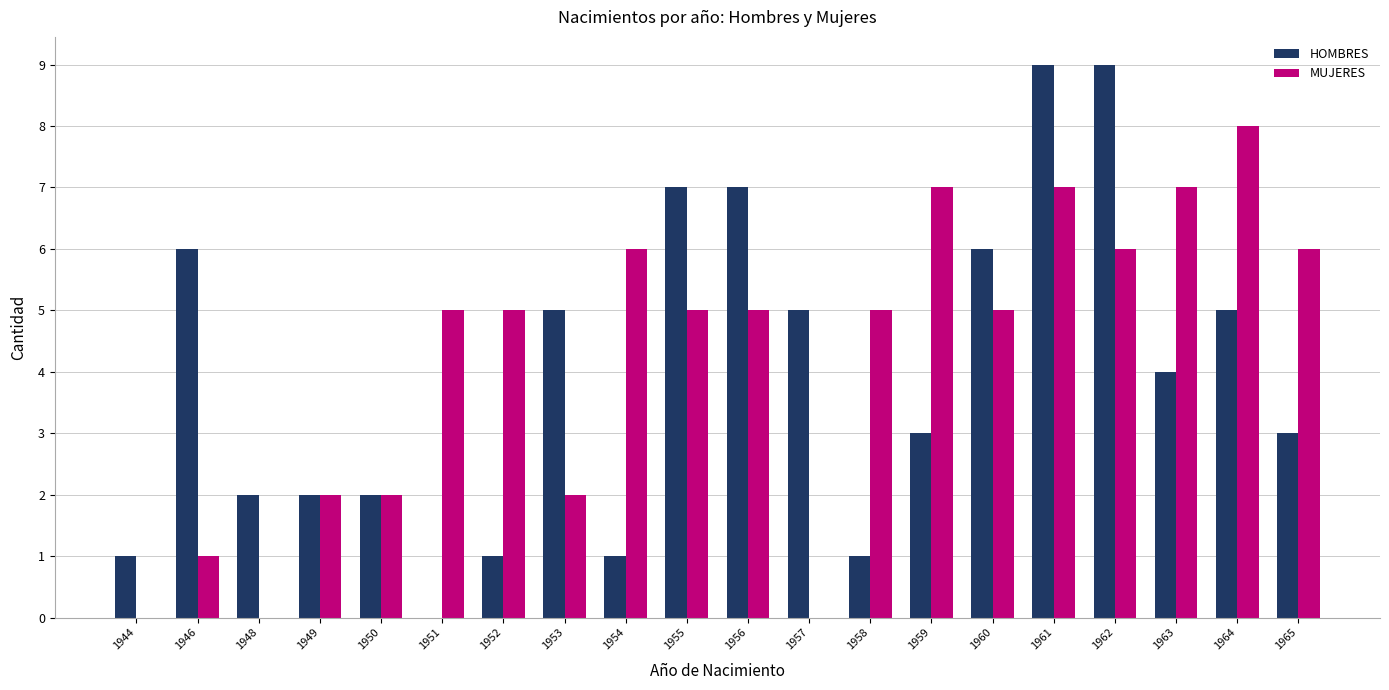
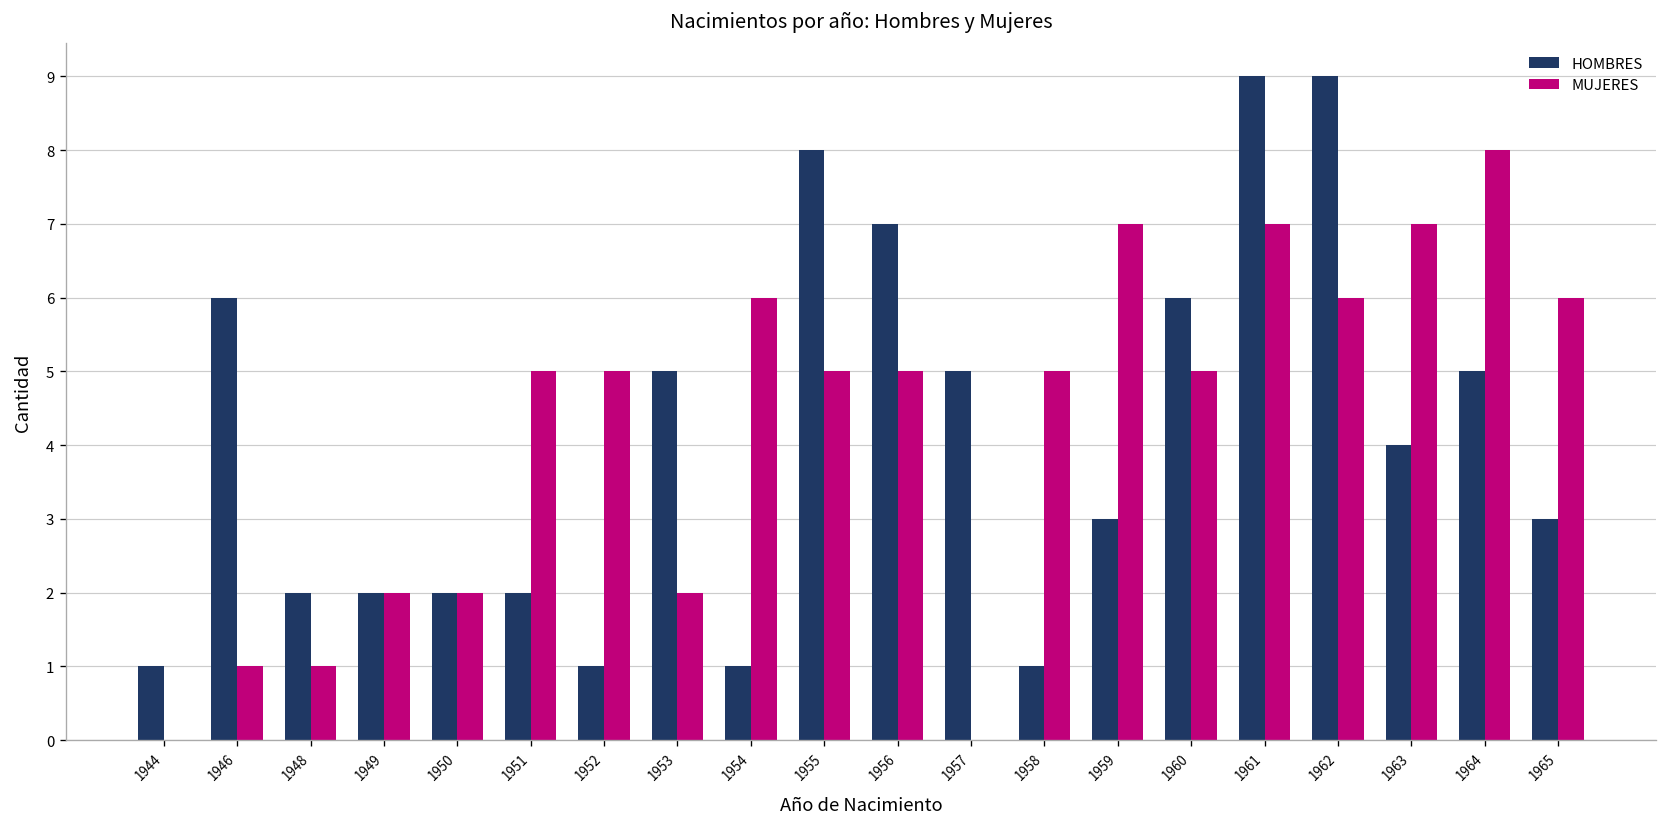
  {
    "HOMBRES": {
      "1944": 1,
      "1946": 6,
      "1948": 2,
      "1949": 2,
      "1950": 2,
-     "1951": 0,
+     "1951": 2,
      "1952": 1,
      "1953": 5,
      "1954": 1,
-     "1955": 7,
+     "1955": 8,
      "1956": 7,
      "1957": 5,
      "1958": 1,
      "1959": 3,
      "1960": 6,
      "1961": 9,
      "1962": 9,
      "1963": 4,
      "1964": 5,
      "1965": 3
    },
    "MUJERES": {
      "1944": 0,
      "1946": 1,
-     "1948": 0,
+     "1948": 1,
      "1949": 2,
      "1950": 2,
      "1951": 5,
      "1952": 5,
      "1953": 2,
      "1954": 6,
      "1955": 5,
      "1956": 5,
      "1957": 0,
      "1958": 5,
      "1959": 7,
      "1960": 5,
      "1961": 7,
      "1962": 6,
      "1963": 7,
      "1964": 8,
      "1965": 6
    }
  }
